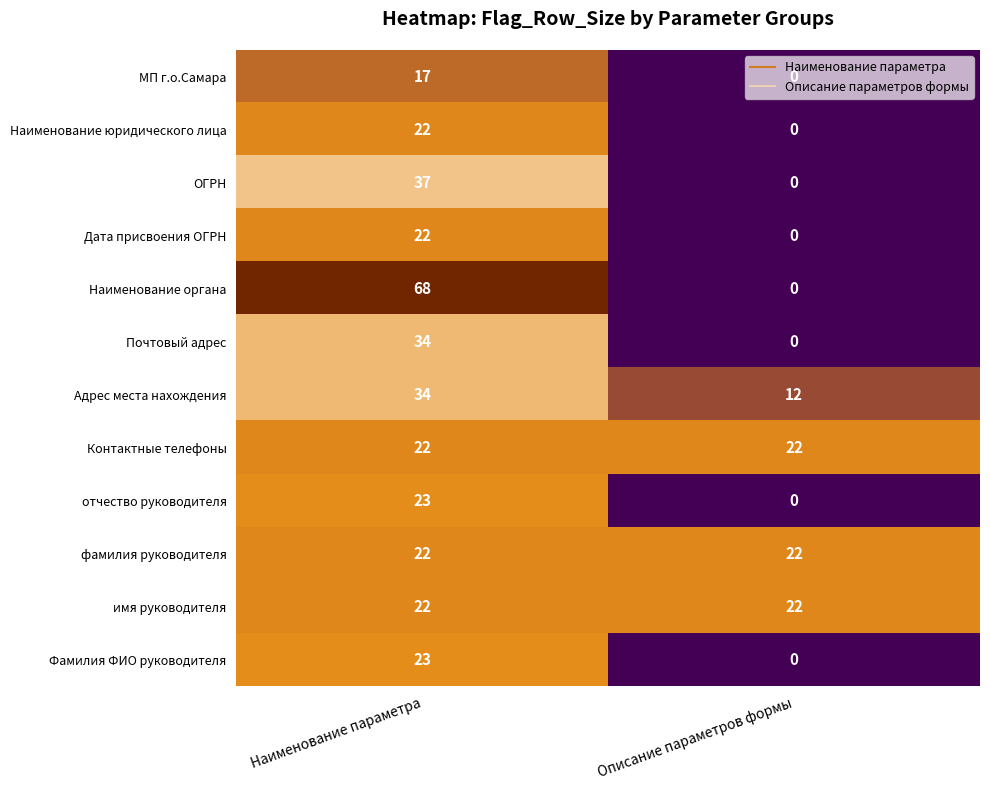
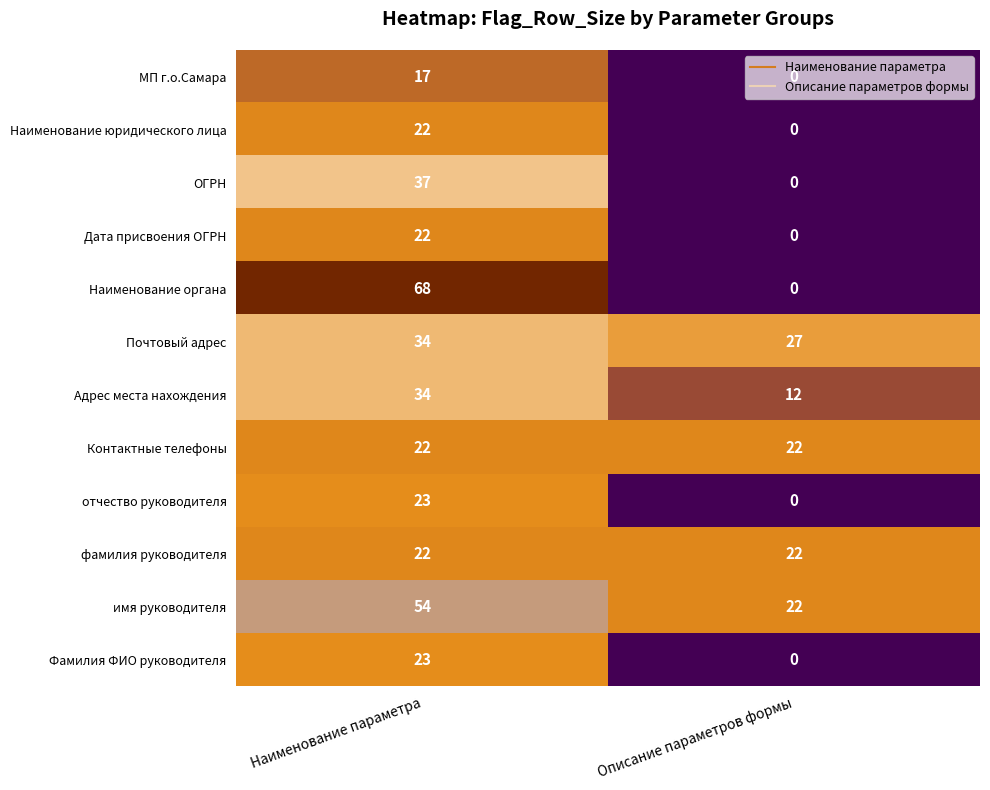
  {
    "МП г.о.Самара": {
      "Наименование параметра": 17
    },
    "Наименование юридического лица": {
      "Наименование параметра": 22,
      "Описание параметров формы": 0
    },
    "ОГРН": {
      "Наименование параметра": 37,
      "Описание параметров формы": 0
    },
    "Дата присвоения ОГРН": {
      "Наименование параметра": 22,
      "Описание параметров формы": 0
    },
    "Наименование органа": {
      "Наименование параметра": 68,
      "Описание параметров формы": 0
    },
    "Почтовый адрес": {
      "Наименование параметра": 34,
-     "Описание параметров формы": 0
+     "Описание параметров формы": 27
    },
    "Адрес места нахождения": {
      "Наименование параметра": 34,
      "Описание параметров формы": 12
    },
    "Контактные телефоны": {
      "Наименование параметра": 22,
      "Описание параметров формы": 22
    },
    "отчество руководителя": {
      "Наименование параметра": 23,
      "Описание параметров формы": 0
    },
    "фамилия руководителя": {
      "Наименование параметра": 22,
      "Описание параметров формы": 22
    },
    "имя руководителя": {
-     "Наименование параметра": 22,
+     "Наименование параметра": 54,
      "Описание параметров формы": 22
    },
    "Фамилия ФИО руководителя": {
      "Наименование параметра": 23,
      "Описание параметров формы": 0
    }
  }
